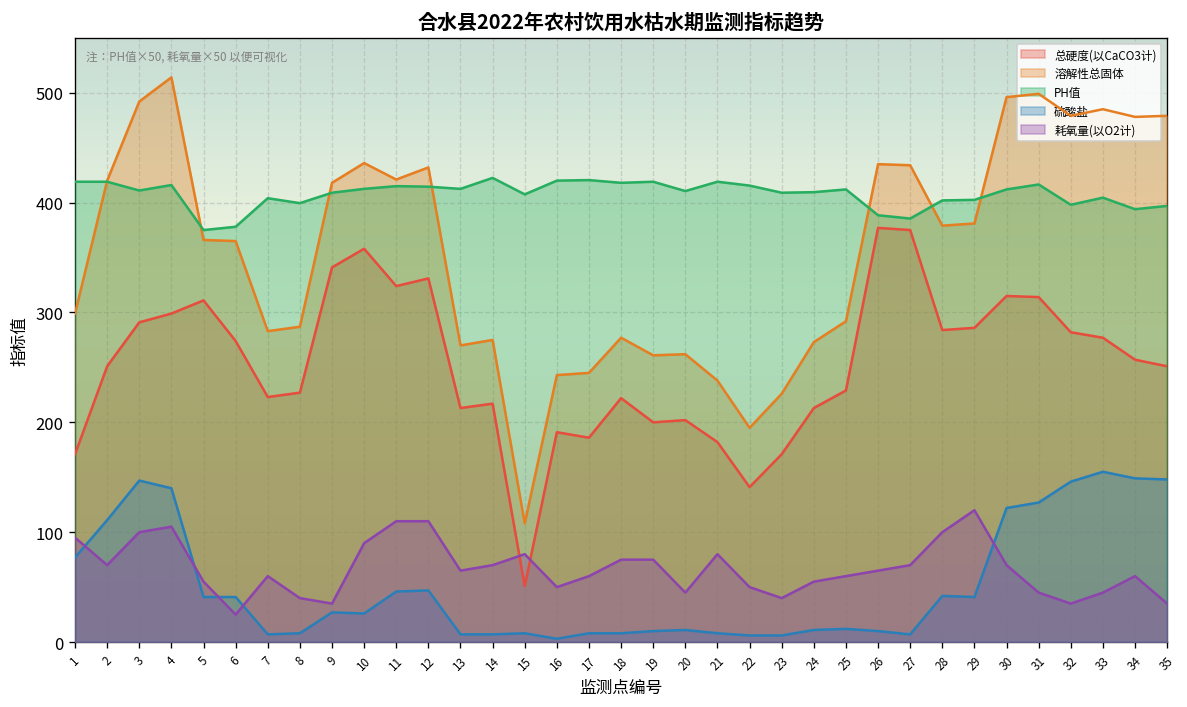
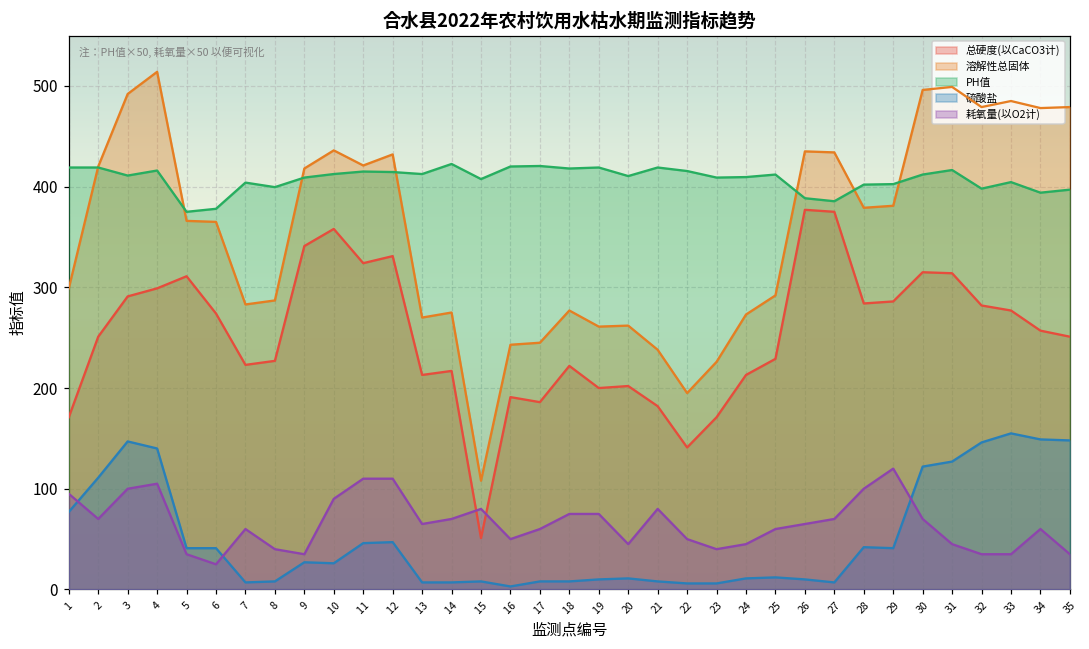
  {
    "耗氧量(以O2计)": {
      "1": 100,
      "2": 70,
      "3": 100,
      "4": 110,
-     "5": 60,
+     "5": 40,
      "6": 30,
      "7": 60,
      "8": 40,
      "9": 40,
      "10": 90,
      "11": 110,
      "12": 110,
      "13": 70,
      "14": 70,
      "15": 80,
      "16": 50,
      "17": 60,
      "18": 80,
      "19": 80,
      "20": 50,
      "21": 80,
      "22": 50,
      "23": 40,
-     "24": 60,
+     "24": 50,
      "25": 60,
      "26": 70,
      "27": 70,
      "28": 100,
      "29": 120,
      "30": 70,
      "31": 50,
      "32": 40,
-     "33": 50,
+     "33": 40,
      "34": 60,
      "35": 40
    }
  }
